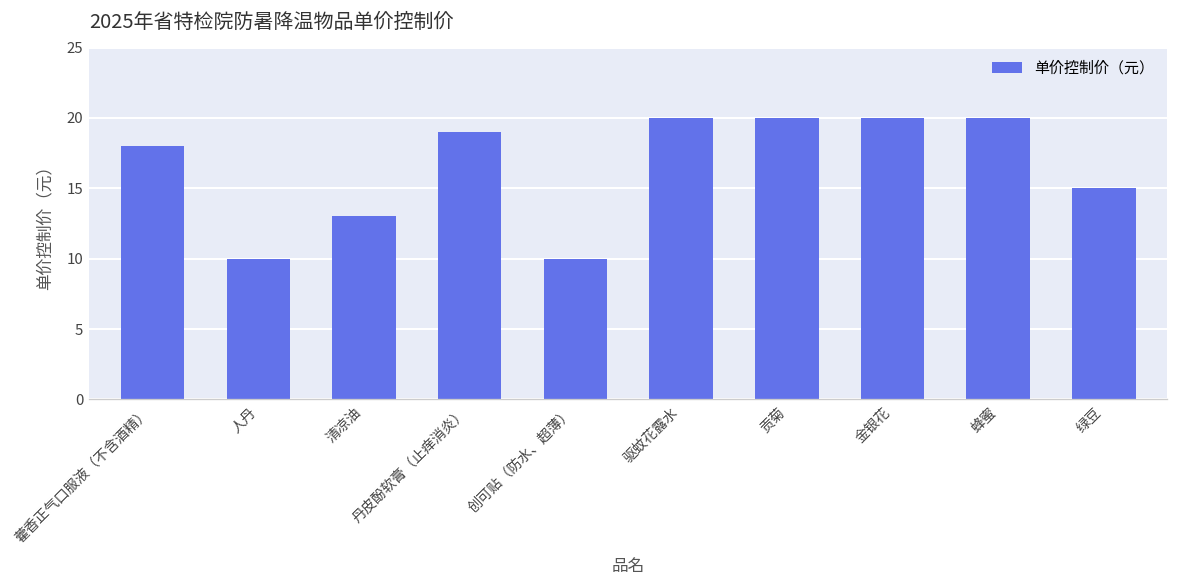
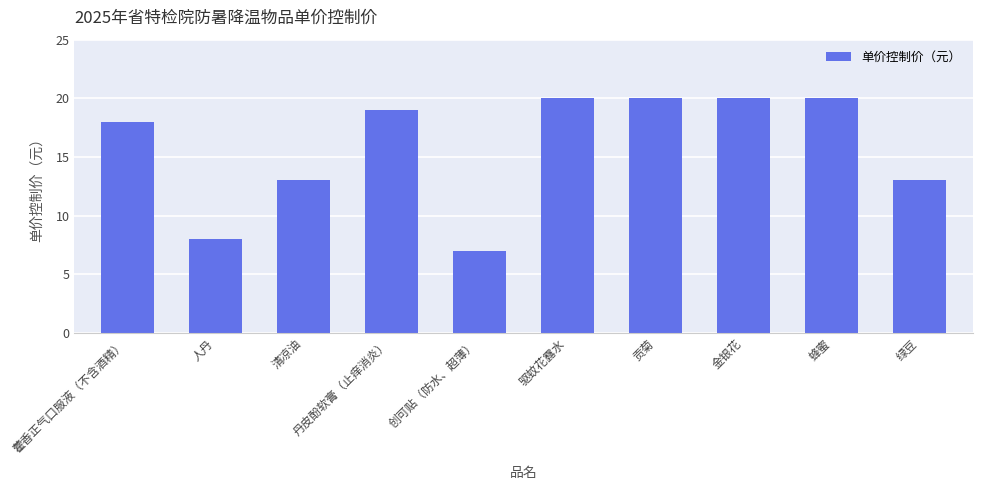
  {
    "藿香正气口服液（不含酒精）": 18,
-   "人丹": 10,
+   "人丹": 8,
    "清凉油": 13,
    "丹皮酚软膏（止痒消炎）": 19,
-   "创可贴（防水、超薄）": 10,
+   "创可贴（防水、超薄）": 7,
    "驱蚊花露水": 20,
    "贡菊": 20,
    "金银花": 20,
    "蜂蜜": 20,
-   "绿豆": 15
+   "绿豆": 13
  }
